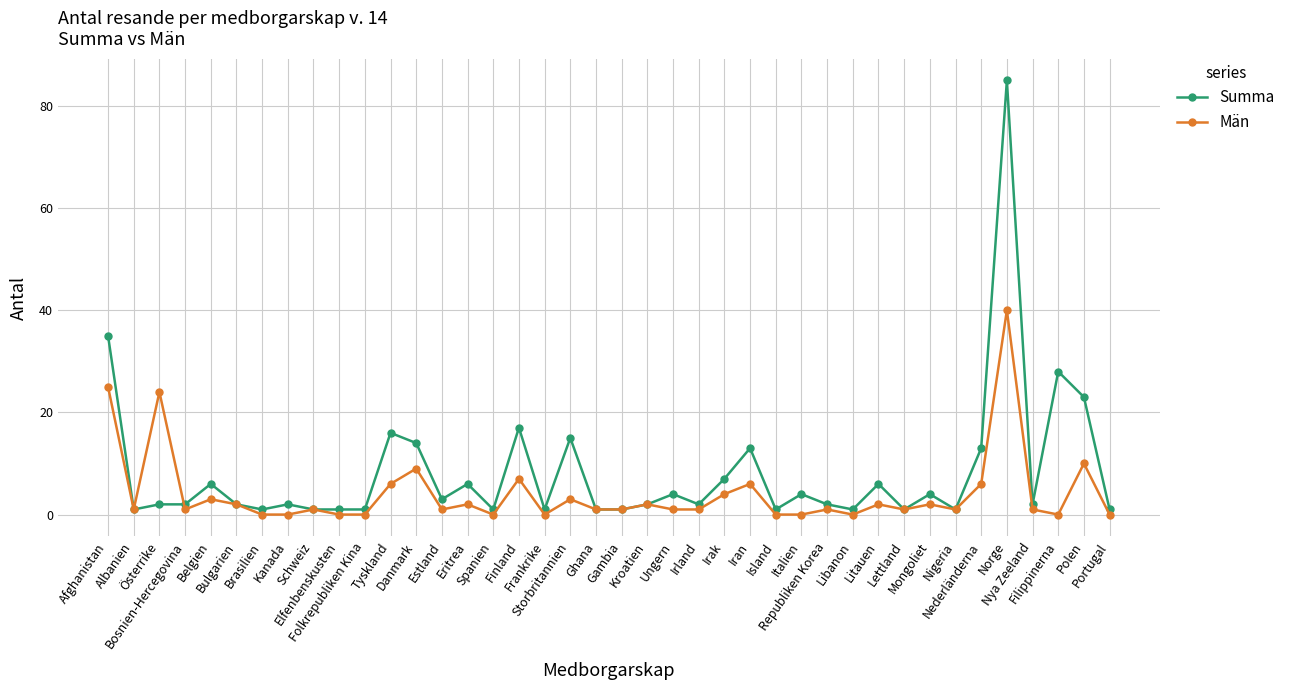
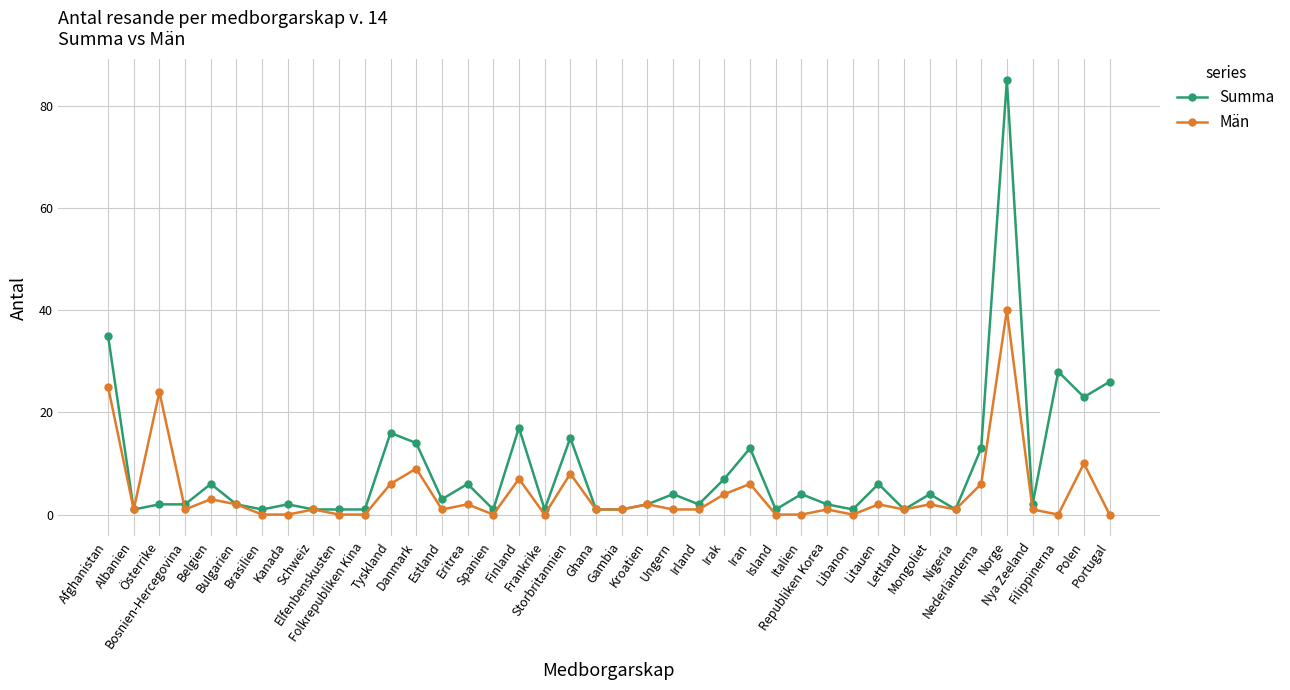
  {
    "Summa": {
      "Afghanistan": 35,
      "Österrike": 2,
      "Bosnien-Hercegovina": 2,
      "Belgien": 6,
      "Brasilien": 1,
      "Kanada": 2,
      "Elfenbenskusten": 1,
      "Folkrepubliken Kina": 1,
      "Tyskland": 16,
      "Danmark": 14,
      "Estland": 3,
      "Eritrea": 6,
      "Spanien": 1,
      "Finland": 17,
      "Frankrike": 1,
      "Storbritannien": 15,
      "Ungern": 4,
      "Irland": 2,
      "Irak": 7,
      "Iran": 13,
      "Island": 1,
      "Italien": 4,
      "Republiken Korea": 2,
      "Libanon": 1,
      "Litauen": 6,
      "Mongoliet": 4,
      "Nederländerna": 13,
      "Norge": 85,
      "Nya Zeeland": 2,
      "Filippinerna": 28,
      "Polen": 23,
-     "Portugal": 1
+     "Portugal": 26
    },
    "Män": {
      "Afghanistan": 25,
      "Österrike": 24,
      "Bosnien-Hercegovina": 1,
      "Belgien": 3,
      "Brasilien": 0,
      "Kanada": 0,
      "Elfenbenskusten": 0,
      "Folkrepubliken Kina": 0,
      "Tyskland": 6,
      "Danmark": 9,
      "Estland": 1,
      "Eritrea": 2,
      "Spanien": 0,
      "Finland": 7,
      "Frankrike": 0,
-     "Storbritannien": 3,
+     "Storbritannien": 8,
      "Ungern": 1,
      "Irland": 1,
      "Irak": 4,
      "Iran": 6,
      "Island": 0,
      "Italien": 0,
      "Republiken Korea": 1,
      "Libanon": 0,
      "Litauen": 2,
      "Mongoliet": 2,
      "Nederländerna": 6,
      "Norge": 40,
      "Nya Zeeland": 1,
      "Filippinerna": 0,
      "Polen": 10,
      "Portugal": 0
    }
  }
